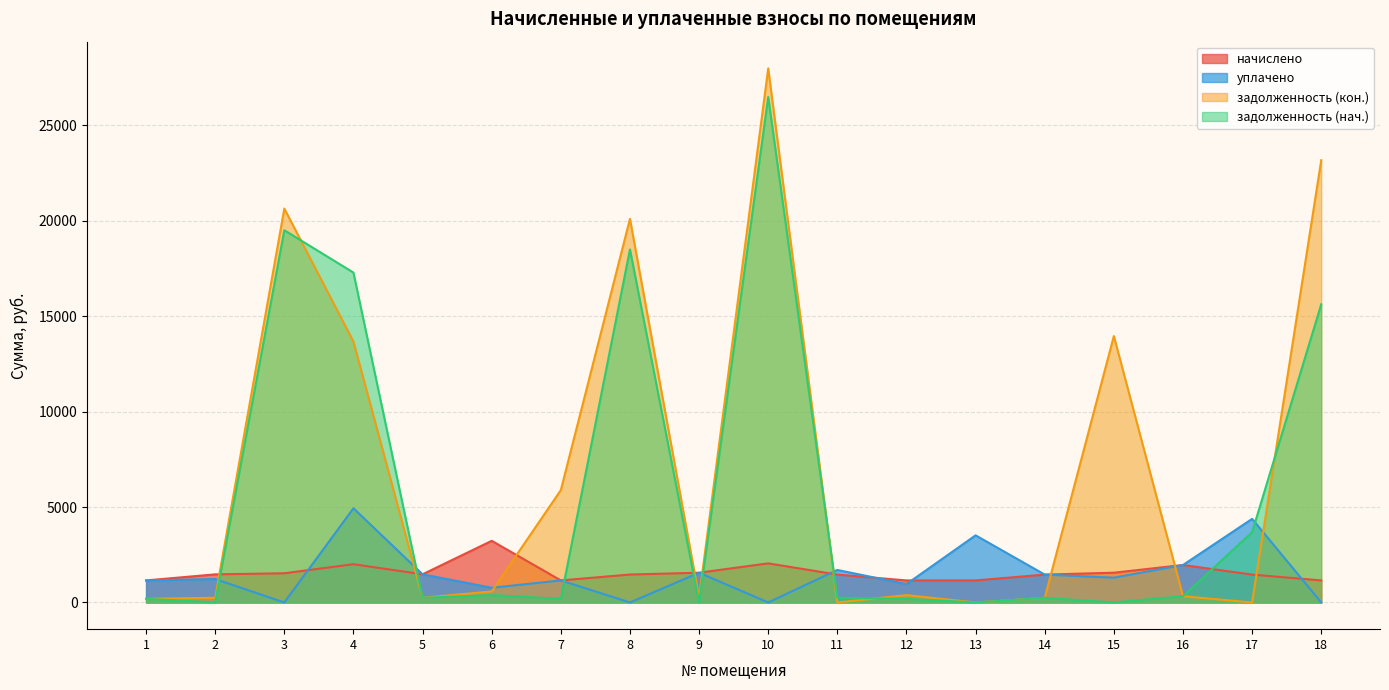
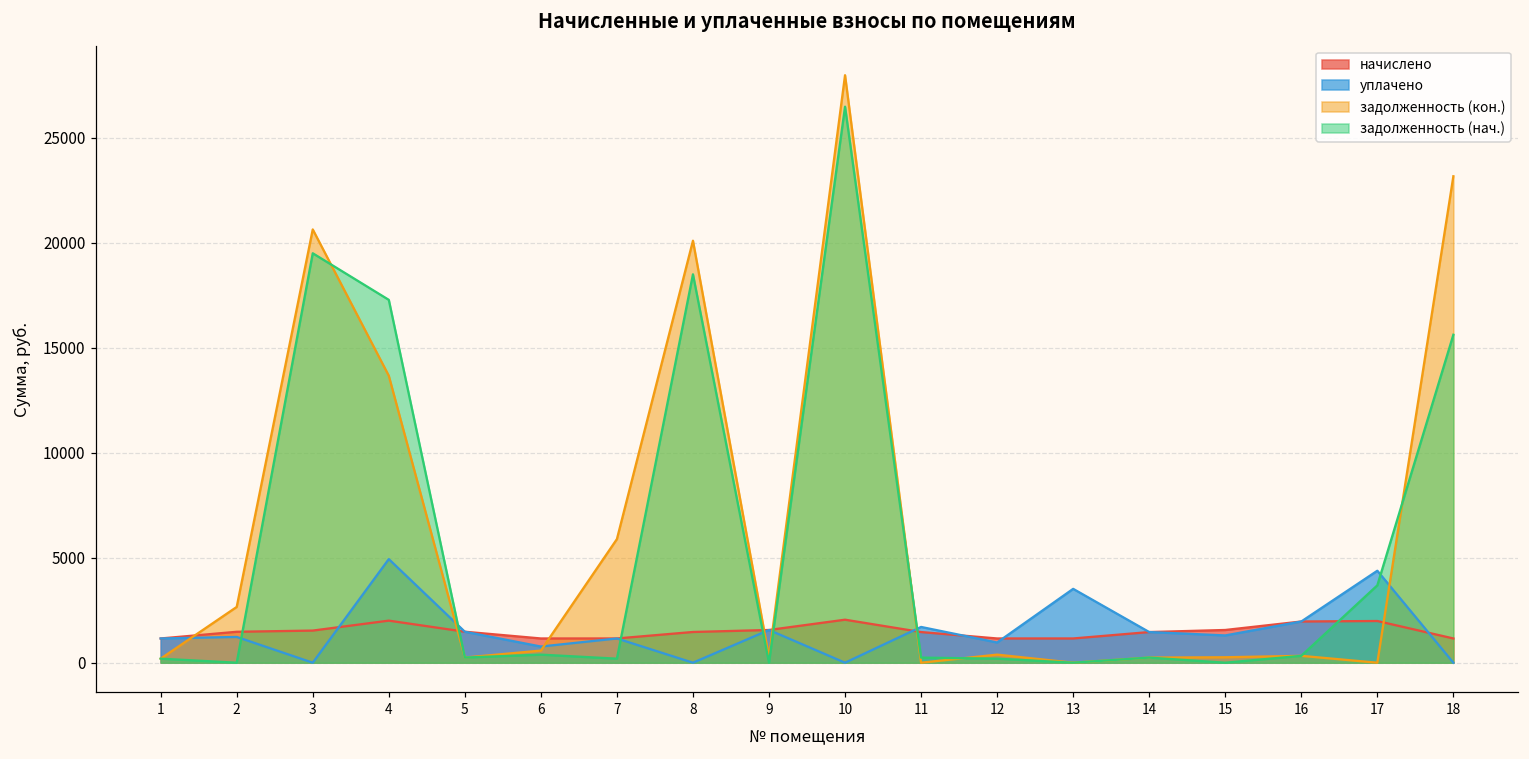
  {
    "начислено": {
      "2": 1500,
      "3": 1500,
      "4": 2000,
-     "6": 3200,
+     "6": 1200,
      "8": 1500,
      "10": 2000,
      "11": 1500,
      "12": 1200,
      "13": 1200,
      "15": 1600,
-     "17": 1500,
+     "17": 2000,
      "18": 1200
    },
    "уплачено": {
      "2": 1200,
      "3": 0,
      "4": 4900,
      "6": 800,
      "8": 0,
      "10": 0,
      "11": 1700,
      "12": 1000,
      "13": 3500,
      "15": 1300,
      "17": 4400,
      "18": 0
    },
    "задолженность (кон.)": {
-     "2": 200,
+     "2": 2700,
      "3": 20600,
      "4": 13700,
      "6": 600,
      "7": 5900,
      "8": 20100,
      "9": 300,
      "10": 28000,
      "11": 0,
      "12": 400,
-     "15": 14000,
+     "15": 300,
      "17": 0,
      "18": 23200
    },
    "задолженность (нач.)": {
      "2": 0,
      "3": 19500,
      "4": 17300,
      "6": 400,
      "7": 200,
      "8": 18500,
      "9": 0,
      "10": 26500,
      "11": 200,
      "12": 200,
      "15": 0,
      "17": 3700,
      "18": 15600
    }
  }
